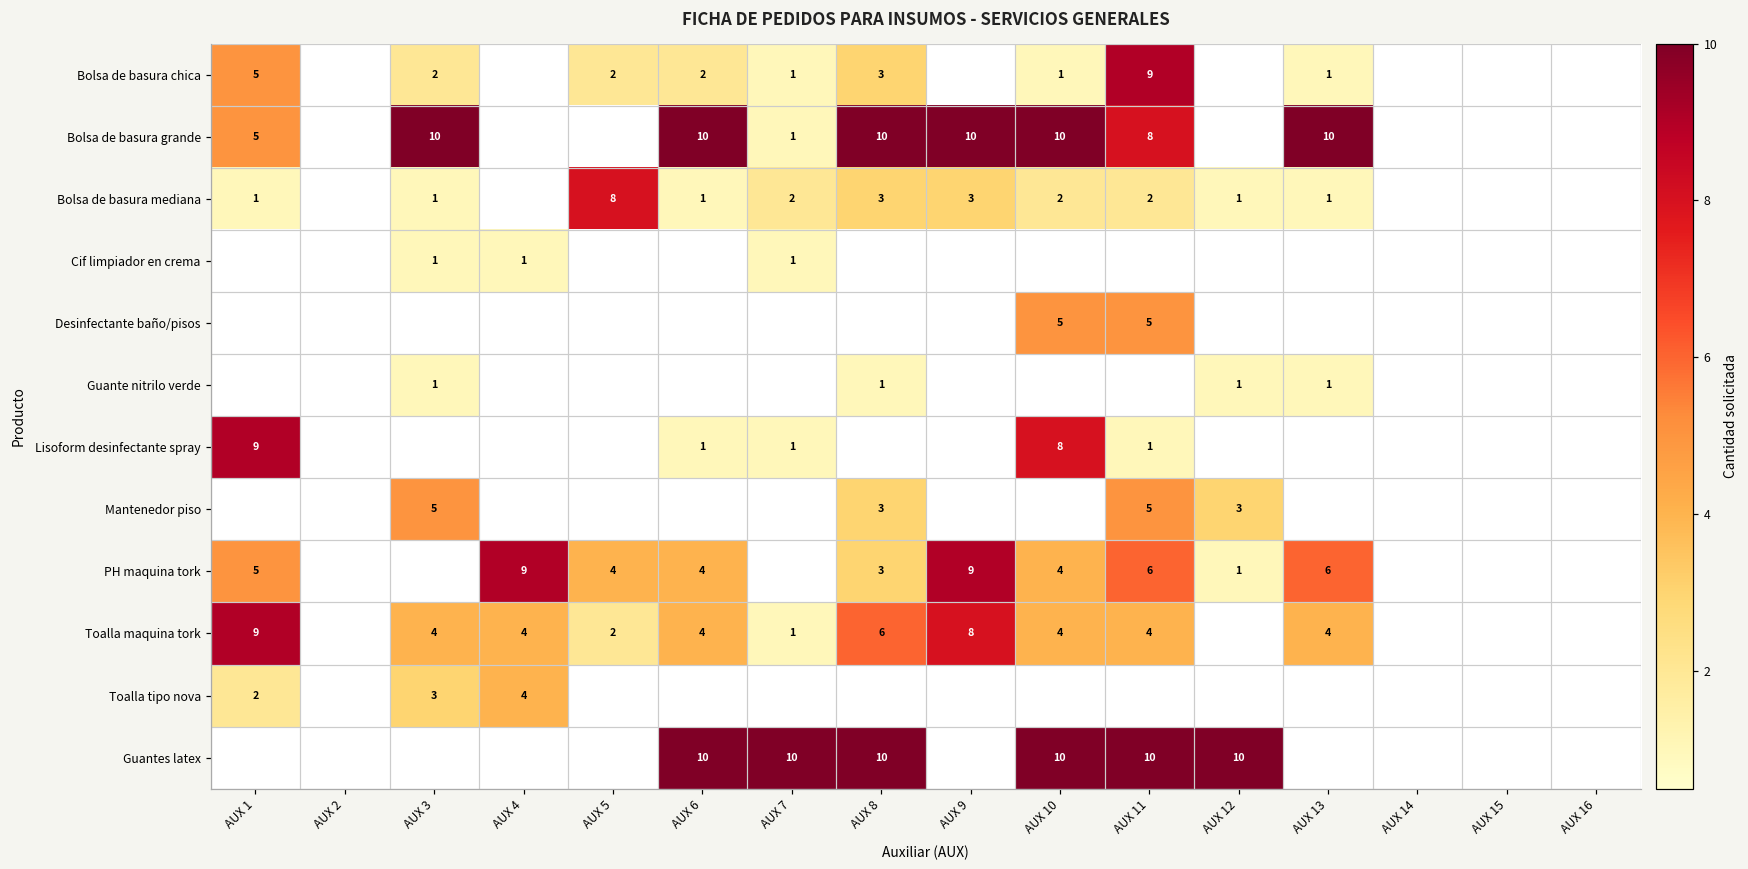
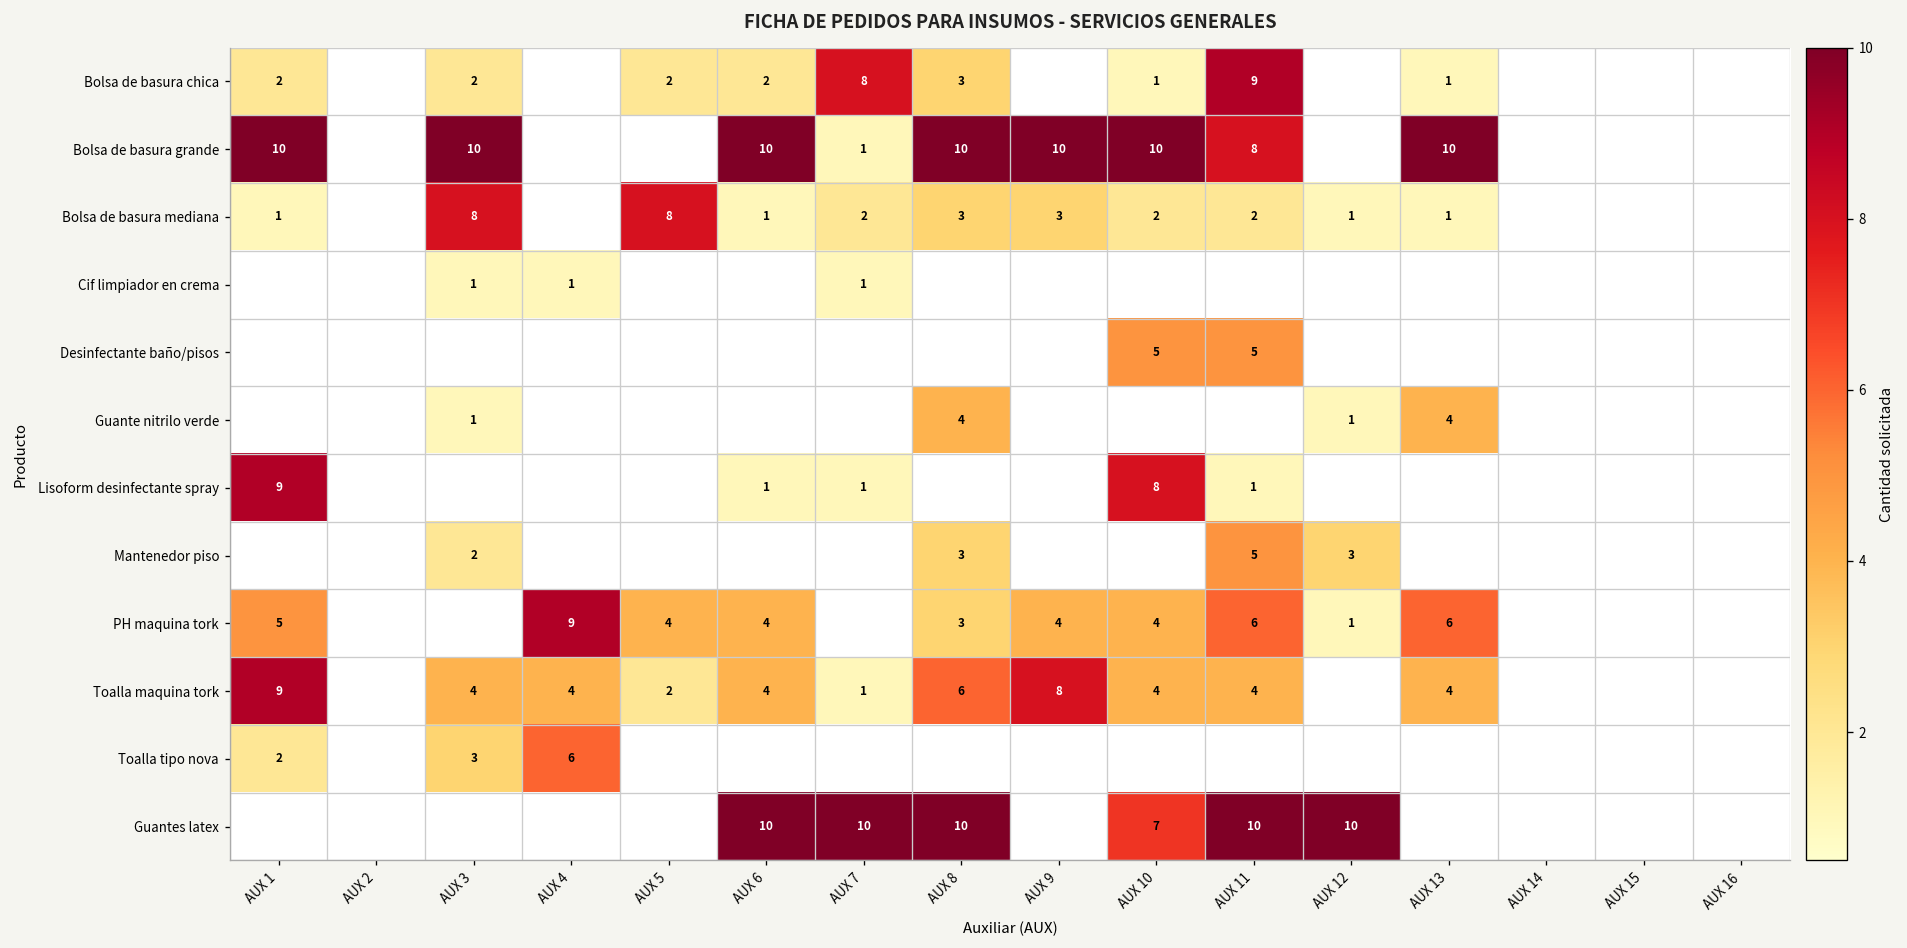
  {
    "Bolsa de basura chica": {
-     "AUX 1": 5,
+     "AUX 1": 2,
      "AUX 3": 2,
      "AUX 5": 2,
      "AUX 6": 2,
-     "AUX 7": 1,
+     "AUX 7": 8,
      "AUX 8": 3,
      "AUX 10": 1,
      "AUX 11": 9,
      "AUX 13": 1
    },
    "Bolsa de basura grande": {
-     "AUX 1": 5,
+     "AUX 1": 10,
      "AUX 3": 10,
      "AUX 6": 10,
      "AUX 7": 1,
      "AUX 8": 10,
      "AUX 9": 10,
      "AUX 10": 10,
      "AUX 11": 8,
      "AUX 13": 10
    },
    "Bolsa de basura mediana": {
      "AUX 1": 1,
-     "AUX 3": 1,
+     "AUX 3": 8,
      "AUX 5": 8,
      "AUX 6": 1,
      "AUX 7": 2,
      "AUX 8": 3,
      "AUX 9": 3,
      "AUX 10": 2,
      "AUX 11": 2,
      "AUX 12": 1,
      "AUX 13": 1
    },
    "Cif limpiador en crema": {
      "AUX 3": 1,
      "AUX 4": 1,
      "AUX 7": 1
    },
    "Desinfectante baño/pisos": {
      "AUX 10": 5,
      "AUX 11": 5
    },
    "Guante nitrilo verde": {
      "AUX 3": 1,
-     "AUX 8": 1,
+     "AUX 8": 4,
      "AUX 12": 1,
-     "AUX 13": 1
+     "AUX 13": 4
    },
    "Lisoform desinfectante spray": {
      "AUX 1": 9,
      "AUX 6": 1,
      "AUX 7": 1,
      "AUX 10": 8,
      "AUX 11": 1
    },
    "Mantenedor piso": {
-     "AUX 3": 5,
+     "AUX 3": 2,
      "AUX 8": 3,
      "AUX 11": 5,
      "AUX 12": 3
    },
    "PH maquina tork": {
      "AUX 1": 5,
      "AUX 4": 9,
      "AUX 5": 4,
      "AUX 6": 4,
      "AUX 8": 3,
-     "AUX 9": 9,
+     "AUX 9": 4,
      "AUX 10": 4,
      "AUX 11": 6,
      "AUX 12": 1,
      "AUX 13": 6
    },
    "Toalla maquina tork": {
      "AUX 1": 9,
      "AUX 3": 4,
      "AUX 4": 4,
      "AUX 5": 2,
      "AUX 6": 4,
      "AUX 7": 1,
      "AUX 8": 6,
      "AUX 9": 8,
      "AUX 10": 4,
      "AUX 11": 4,
      "AUX 13": 4
    },
    "Toalla tipo nova": {
      "AUX 1": 2,
      "AUX 3": 3,
-     "AUX 4": 4
+     "AUX 4": 6
    },
    "Guantes latex": {
      "AUX 6": 10,
      "AUX 7": 10,
      "AUX 8": 10,
-     "AUX 10": 10,
+     "AUX 10": 7,
      "AUX 11": 10,
      "AUX 12": 10
    }
  }
